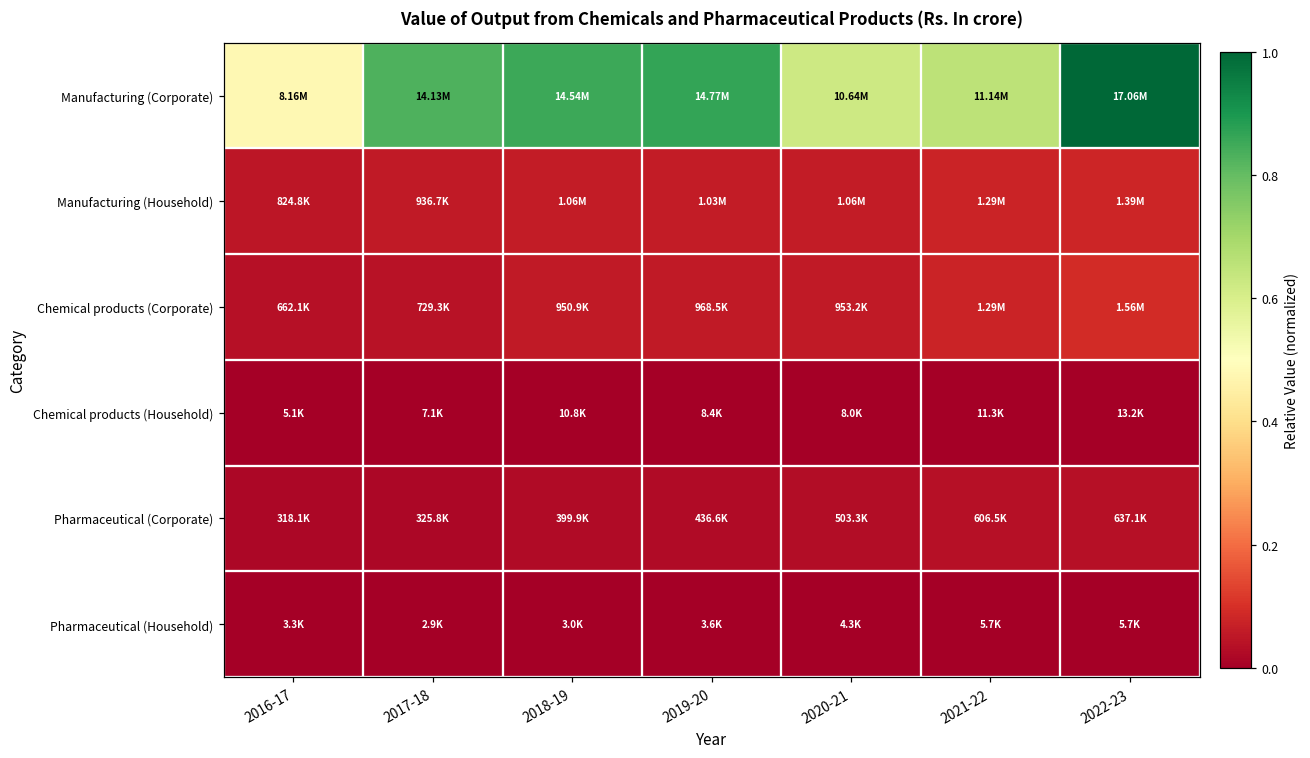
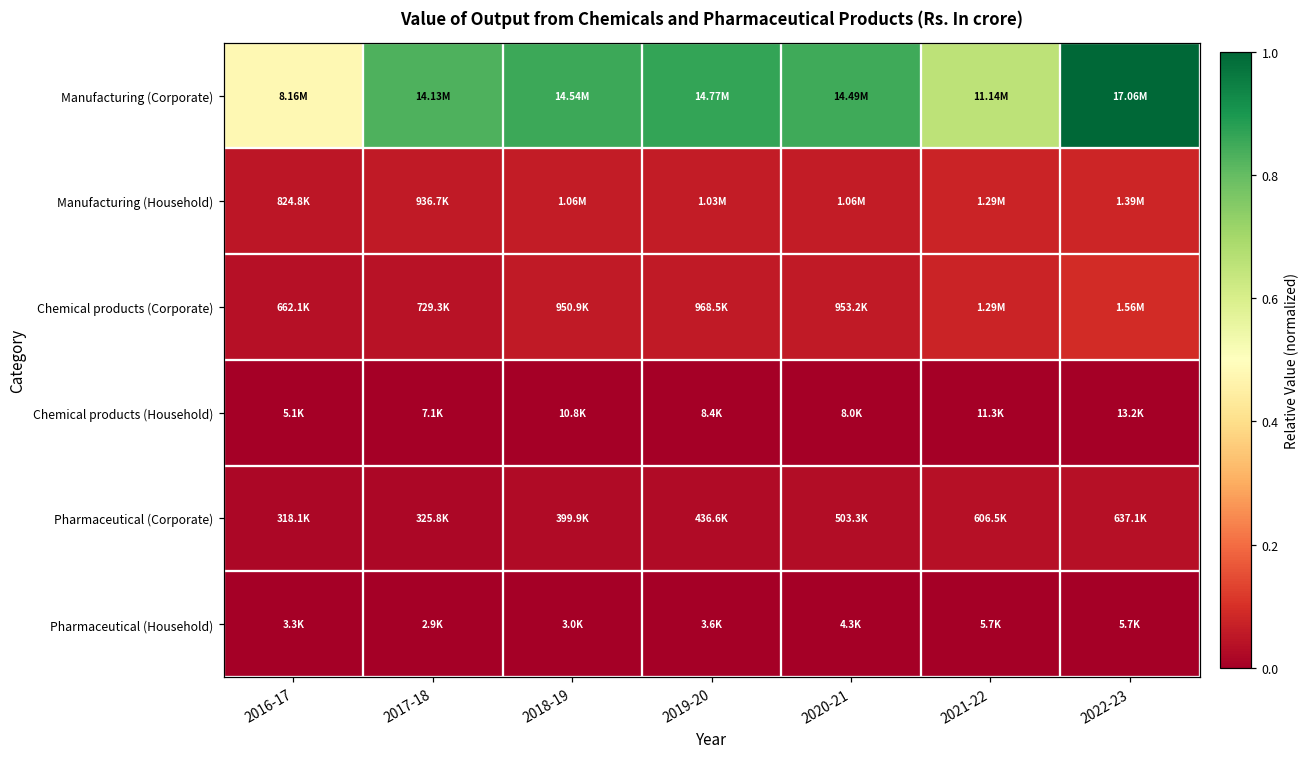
  {
    "Manufacturing (Corporate)": {
      "2016-17": "8.16M",
      "2017-18": "14.13M",
      "2018-19": "14.54M",
      "2019-20": "14.77M",
-     "2020-21": "10.64M",
+     "2020-21": "14.49M",
      "2021-22": "11.14M",
      "2022-23": "17.06M"
    },
    "Manufacturing (Household)": {
      "2016-17": "824.8K",
      "2017-18": "936.7K",
      "2018-19": "1.06M",
      "2019-20": "1.03M",
      "2020-21": "1.06M",
      "2021-22": "1.29M",
      "2022-23": "1.39M"
    },
    "Chemical products (Corporate)": {
      "2016-17": "662.1K",
      "2017-18": "729.3K",
      "2018-19": "950.9K",
      "2019-20": "968.5K",
      "2020-21": "953.2K",
      "2021-22": "1.29M",
      "2022-23": "1.56M"
    },
    "Chemical products (Household)": {
      "2016-17": "5.1K",
      "2017-18": "7.1K",
      "2018-19": "10.8K",
      "2019-20": "8.4K",
      "2020-21": "8.0K",
      "2021-22": "11.3K",
      "2022-23": "13.2K"
    },
    "Pharmaceutical (Corporate)": {
      "2016-17": "318.1K",
      "2017-18": "325.8K",
      "2018-19": "399.9K",
      "2019-20": "436.6K",
      "2020-21": "503.3K",
      "2021-22": "606.5K",
      "2022-23": "637.1K"
    },
    "Pharmaceutical (Household)": {
      "2016-17": "3.3K",
      "2017-18": "2.9K",
      "2018-19": "3.0K",
      "2019-20": "3.6K",
      "2020-21": "4.3K",
      "2021-22": "5.7K",
      "2022-23": "5.7K"
    }
  }
